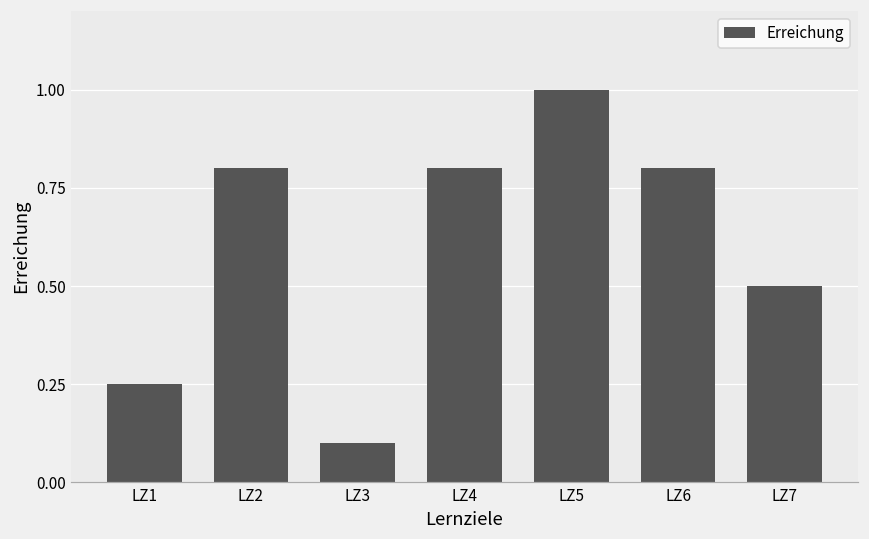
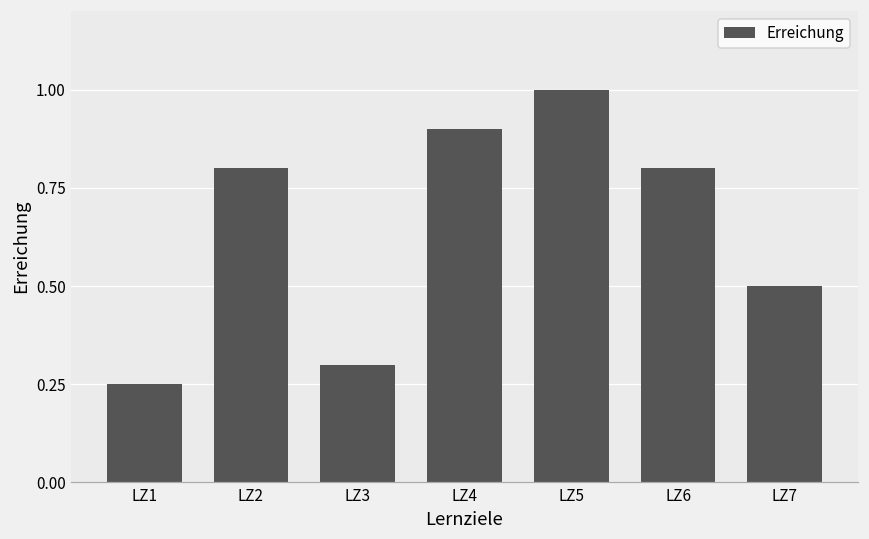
  {
    "LZ1": 0.25,
    "LZ2": 0.8,
-   "LZ3": 0.1,
-   "LZ4": 0.8,
+   "LZ3": 0.3,
+   "LZ4": 0.9,
    "LZ5": 1.0,
    "LZ6": 0.8,
    "LZ7": 0.5
  }
